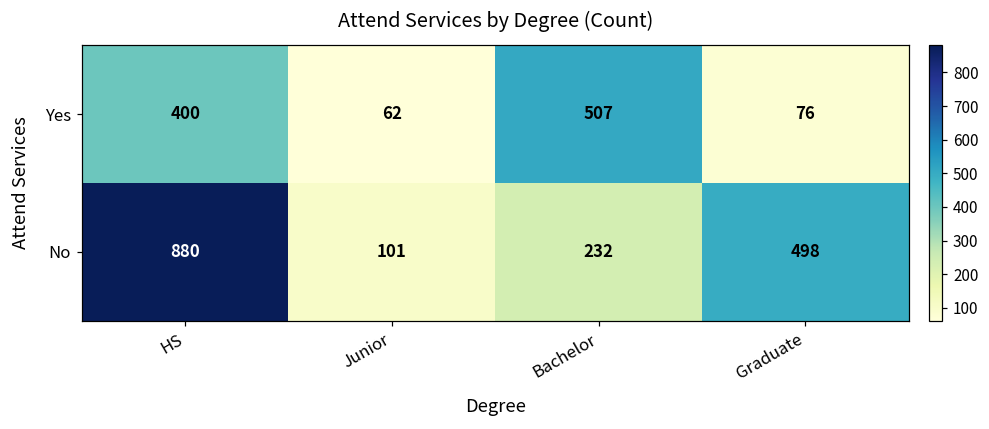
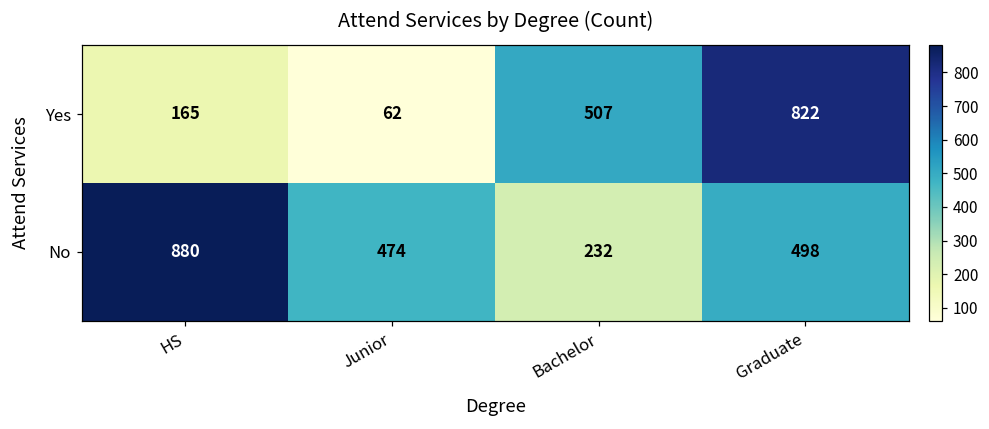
  {
    "Yes": {
-     "HS": 400,
+     "HS": 165,
      "Junior": 62,
      "Bachelor": 507,
-     "Graduate": 76
+     "Graduate": 822
    },
    "No": {
      "HS": 880,
-     "Junior": 101,
+     "Junior": 474,
      "Bachelor": 232,
      "Graduate": 498
    }
  }
